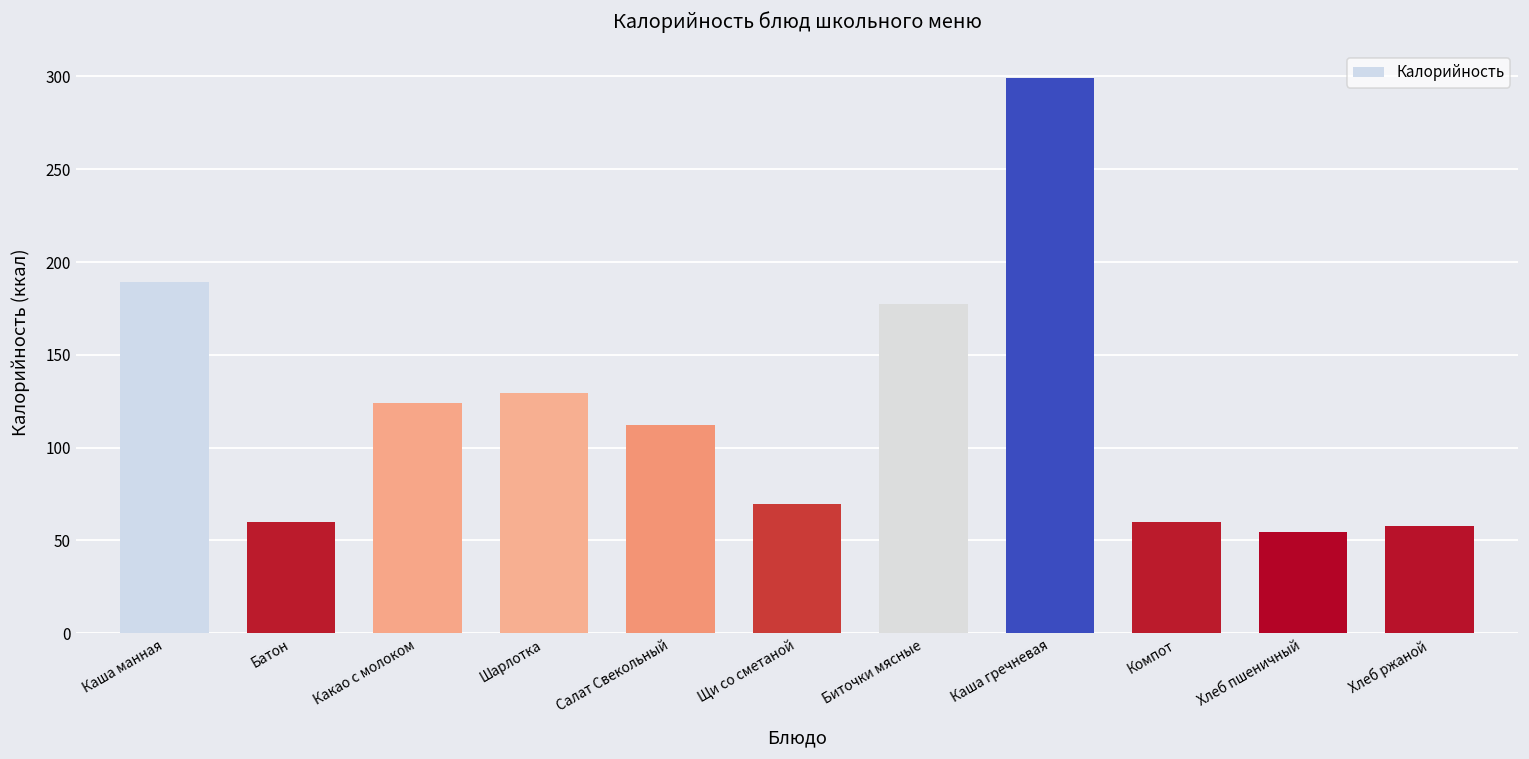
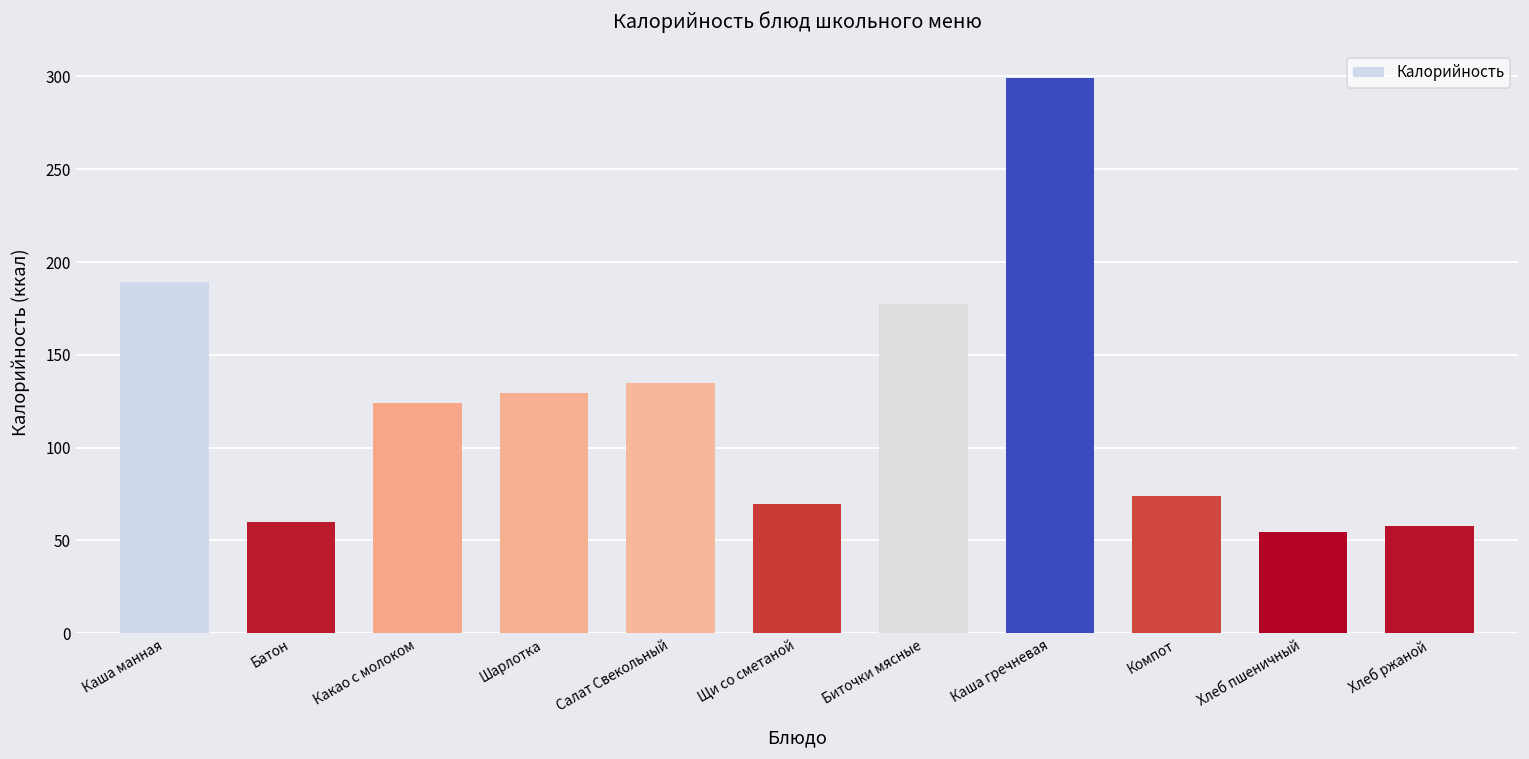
  {
    "Каша манная": 190,
    "Батон": 60,
    "Какао с молоком": 124,
    "Шарлотка": 129,
-   "Салат Свекольный": 112,
+   "Салат Свекольный": 135,
    "Щи со сметаной": 70,
    "Биточки мясные": 178,
    "Каша гречневая": 299,
-   "Компот": 60,
+   "Компот": 74,
    "Хлеб пшеничный": 55,
    "Хлеб ржаной": 58
  }
